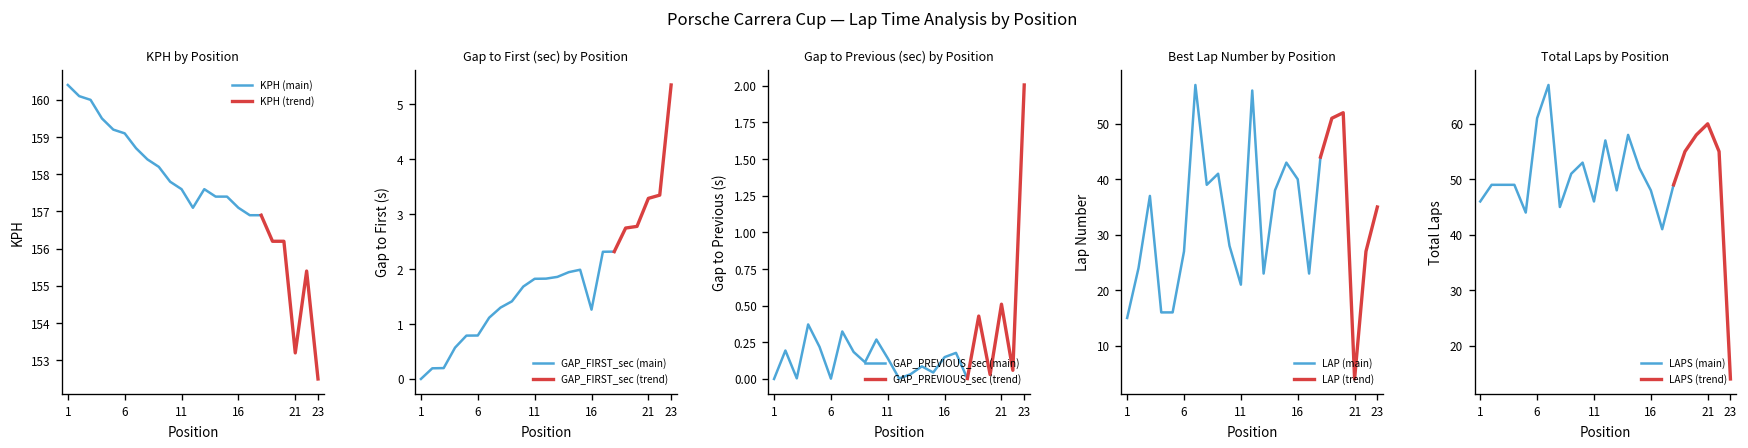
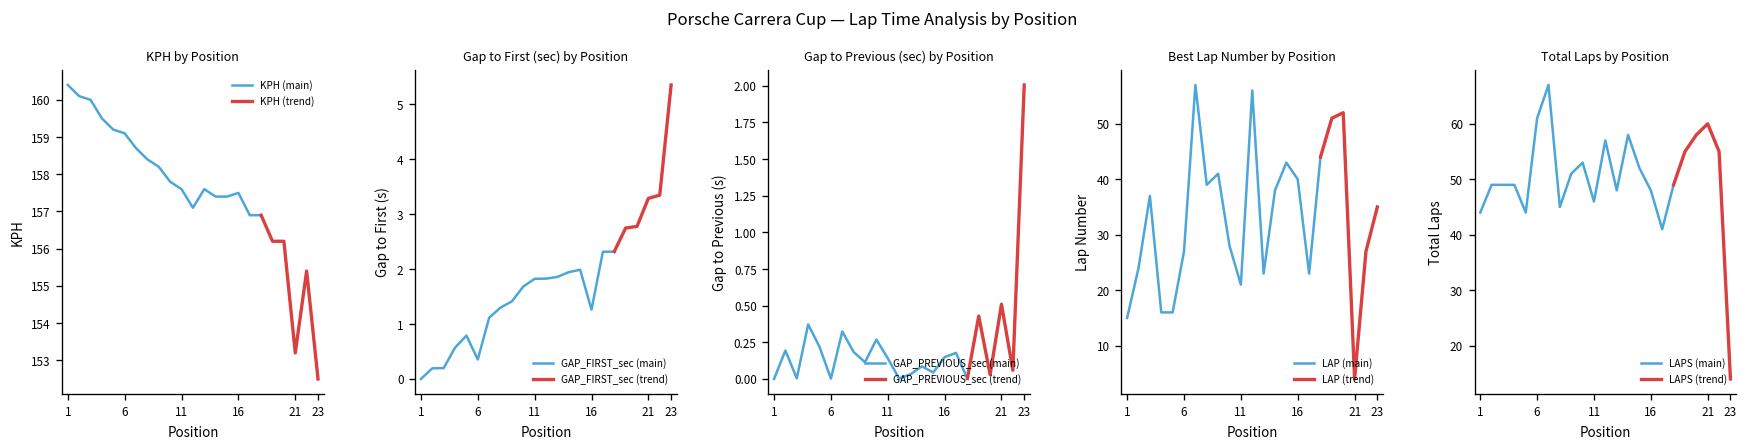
  {
    "KPH by Position": {
      "KPH (main)": {
        "1": 160.4,
        "6": 159.1,
        "11": 157.6,
-       "16": 157.1
+       "16": 157.5
      },
      "KPH (trend)": {
        "21": 153.2,
        "23": 152.5
      }
    },
    "Gap to First (sec) by Position": {
      "GAP_FIRST_sec (main)": {
        "1": 0.0,
-       "6": 0.8,
+       "6": 0.4,
        "11": 1.8,
        "16": 1.3
      },
      "GAP_FIRST_sec (trend)": {
        "21": 3.3,
        "23": 5.4
      }
    },
    "Gap to Previous (sec) by Position": {
      "GAP_PREVIOUS_sec (main)": {
        "1": 0.00,
        "6": 0.00,
        "11": 0.14,
        "16": 0.15
      },
      "GAP_PREVIOUS_sec (trend)": {
        "21": 0.51,
        "23": 2.01
      }
    },
    "Best Lap Number by Position": {
      "LAP (main)": {
        "1": 15,
        "6": 27,
        "11": 21,
        "16": 40
      },
      "LAP (trend)": {
        "21": 4,
        "23": 35
      }
    },
    "Total Laps by Position": {
      "LAPS (main)": {
-       "1": 46,
+       "1": 44,
        "6": 61,
        "11": 46,
        "16": 48
      },
      "LAPS (trend)": {
        "21": 60,
        "23": 14
      }
    }
  }
